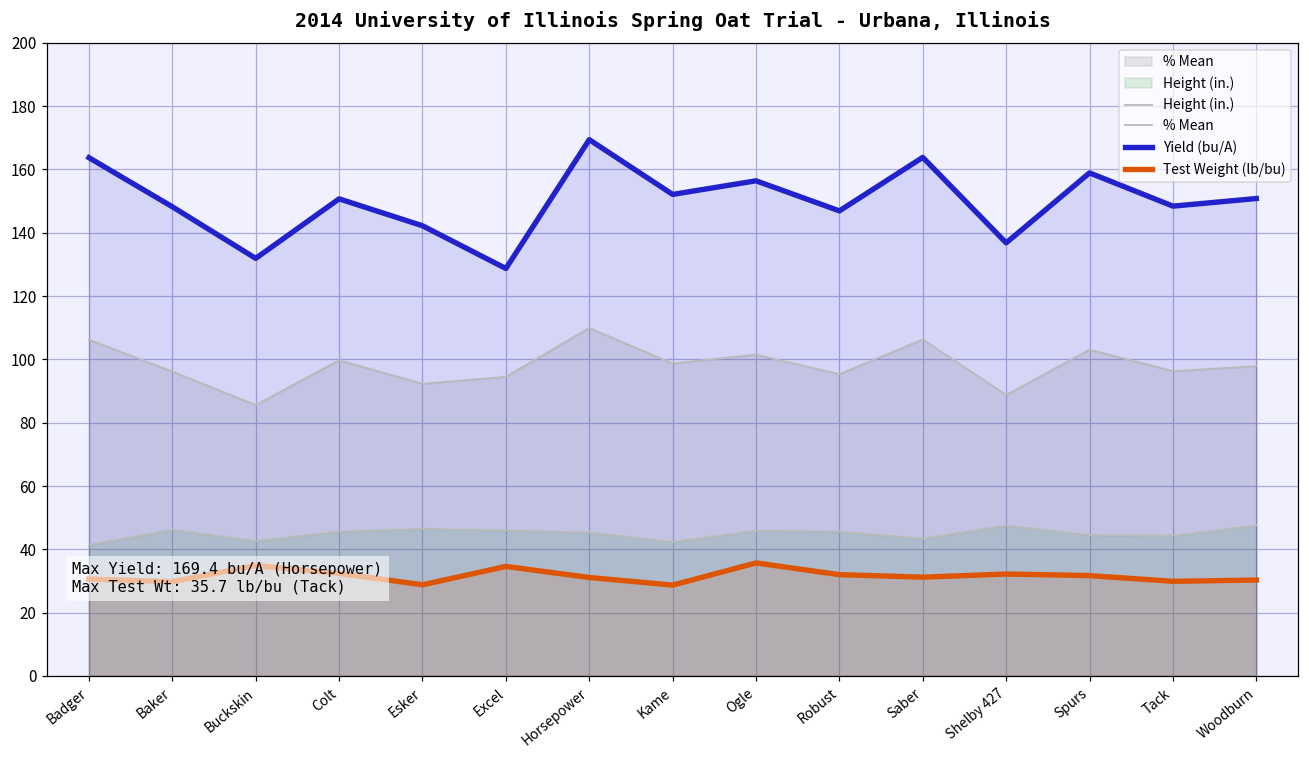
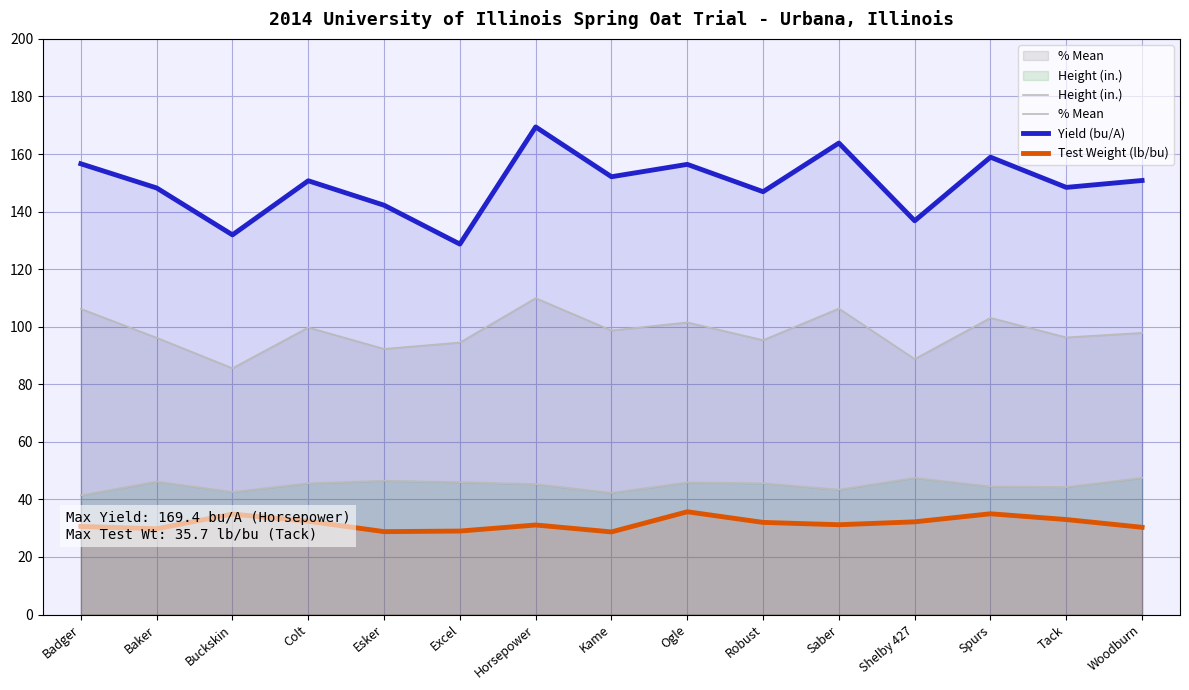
  {
    "Yield (bu/A)": {
-     "Badger": 164,
+     "Badger": 157,
      "Baker": 148,
      "Buckskin": 132,
      "Colt": 151,
      "Esker": 142,
      "Excel": 129,
      "Horsepower": 169,
      "Kame": 152,
      "Ogle": 156,
      "Robust": 147,
      "Saber": 164,
      "Shelby 427": 137,
      "Spurs": 159,
      "Tack": 148,
      "Woodburn": 151
    },
    "Test Weight (lb/bu)": {
      "Esker": 29,
-     "Excel": 35,
+     "Excel": 29,
      "Horsepower": 31,
      "Kame": 29,
      "Ogle": 36,
      "Robust": 32,
      "Saber": 31,
      "Shelby 427": 32,
-     "Spurs": 32,
-     "Tack": 30,
+     "Spurs": 35,
+     "Tack": 33,
      "Woodburn": 30
    }
  }
